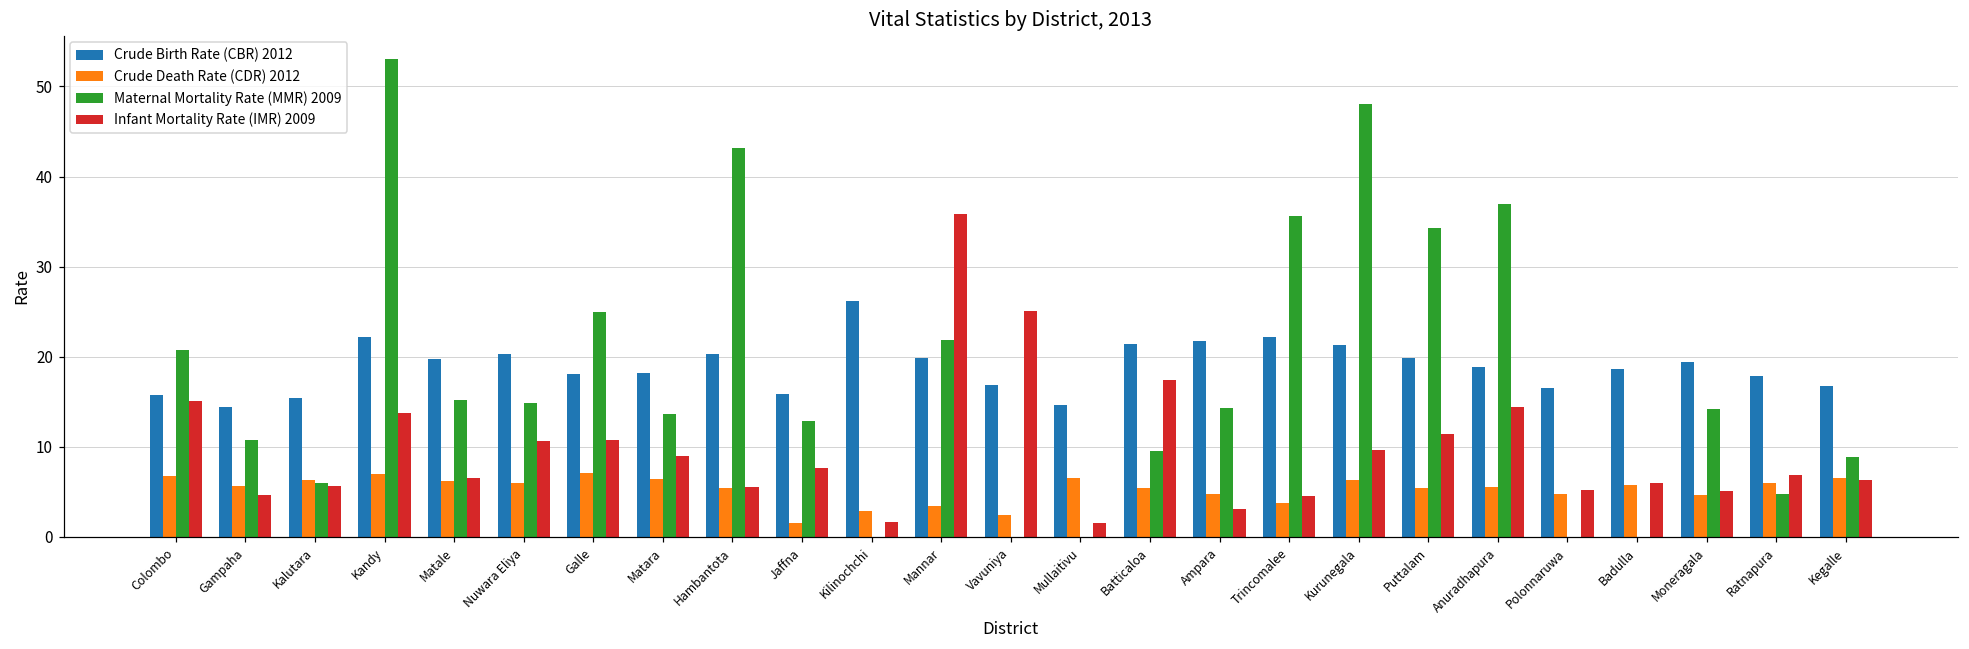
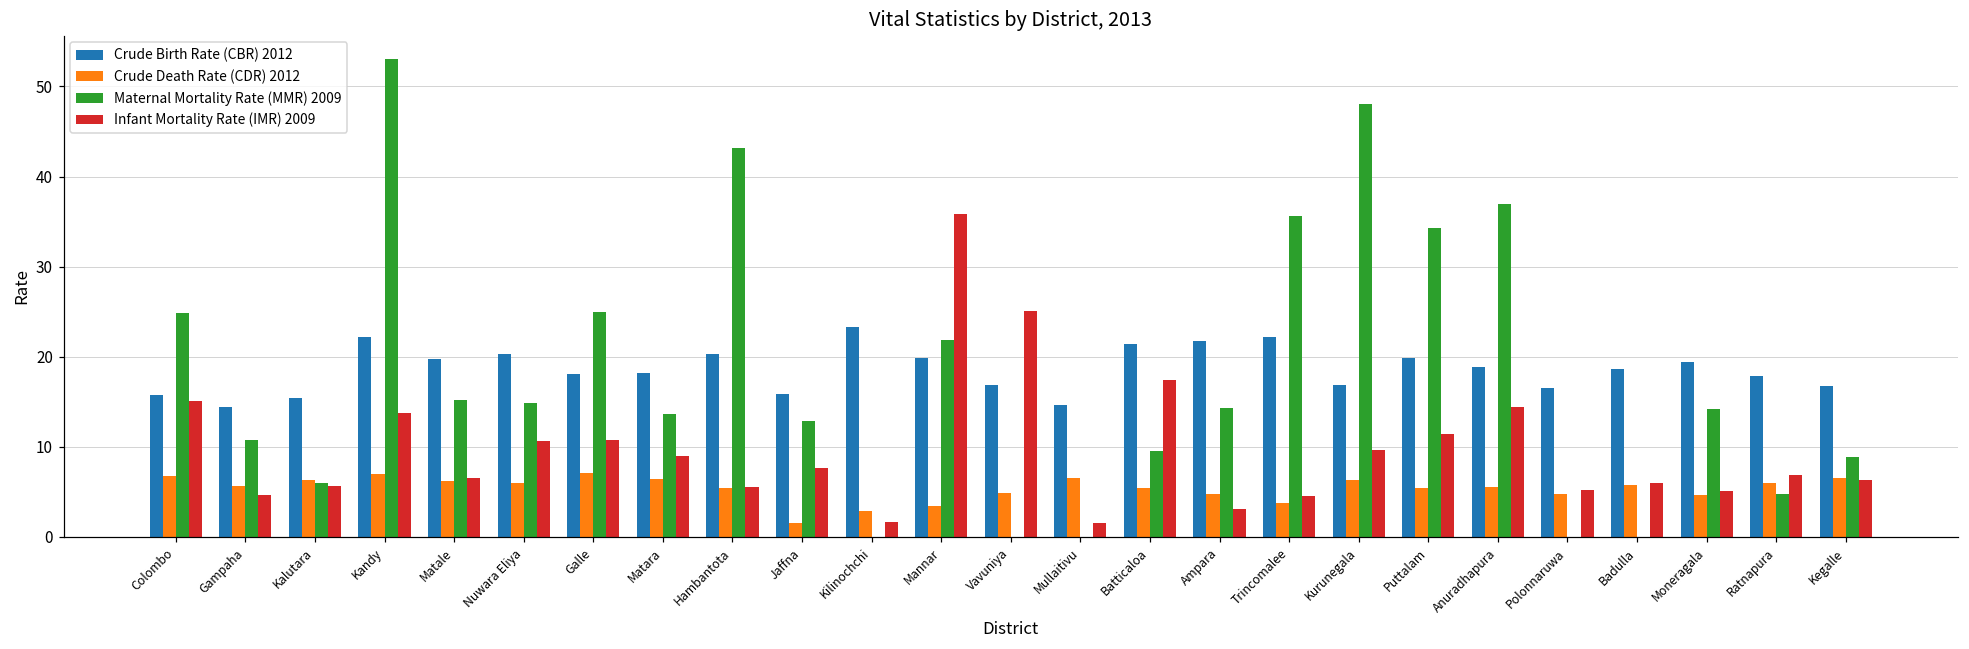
  {
    "Crude Birth Rate (CBR) 2012": {
      "Colombo": 16,
      "Gampaha": 14,
      "Kalutara": 15,
      "Kandy": 22,
      "Matale": 20,
      "Nuwara Eliya": 20,
      "Galle": 18,
      "Matara": 18,
      "Hambantota": 20,
      "Jaffna": 16,
-     "Kilinochchi": 26,
+     "Kilinochchi": 23,
      "Mannar": 20,
      "Vavuniya": 17,
      "Mullaitivu": 15,
      "Batticaloa": 21,
      "Ampara": 22,
      "Trincomalee": 22,
-     "Kurunegala": 21,
+     "Kurunegala": 17,
      "Puttalam": 20,
      "Anuradhapura": 19,
      "Polonnaruwa": 17,
      "Badulla": 19,
      "Moneragala": 19,
      "Ratnapura": 18,
      "Kegalle": 17
    },
    "Crude Death Rate (CDR) 2012": {
      "Colombo": 7,
      "Gampaha": 6,
      "Kalutara": 6,
      "Kandy": 7,
      "Matale": 6,
      "Nuwara Eliya": 6,
      "Galle": 7,
      "Matara": 6,
      "Hambantota": 5,
      "Jaffna": 2,
      "Kilinochchi": 3,
      "Mannar": 3,
-     "Vavuniya": 2,
+     "Vavuniya": 5,
      "Mullaitivu": 7,
      "Batticaloa": 5,
      "Ampara": 5,
      "Trincomalee": 4,
      "Kurunegala": 6,
      "Puttalam": 5,
      "Anuradhapura": 6,
      "Polonnaruwa": 5,
      "Badulla": 6,
      "Moneragala": 5,
      "Ratnapura": 6,
      "Kegalle": 7
    },
    "Maternal Mortality Rate (MMR) 2009": {
-     "Colombo": 21,
+     "Colombo": 25,
      "Gampaha": 11,
      "Kalutara": 6,
      "Kandy": 53,
      "Matale": 15,
      "Nuwara Eliya": 15,
      "Galle": 25,
      "Matara": 14,
      "Hambantota": 43,
      "Jaffna": 13,
      "Kilinochchi": 0,
      "Mannar": 22,
      "Vavuniya": 0,
      "Mullaitivu": 0,
      "Batticaloa": 10,
      "Ampara": 14,
      "Trincomalee": 36,
      "Kurunegala": 48,
      "Puttalam": 34,
      "Anuradhapura": 37,
      "Polonnaruwa": 0,
      "Badulla": 0,
      "Moneragala": 14,
      "Ratnapura": 5,
      "Kegalle": 9
    },
    "Infant Mortality Rate (IMR) 2009": {
      "Colombo": 15,
      "Gampaha": 5,
      "Kalutara": 6,
      "Kandy": 14,
      "Matale": 7,
      "Nuwara Eliya": 11,
      "Galle": 11,
      "Matara": 9,
      "Hambantota": 6,
      "Jaffna": 8,
      "Kilinochchi": 2,
      "Mannar": 36,
      "Vavuniya": 25,
      "Mullaitivu": 2,
      "Batticaloa": 17,
      "Ampara": 3,
      "Trincomalee": 5,
      "Kurunegala": 10,
      "Puttalam": 11,
      "Anuradhapura": 14,
      "Polonnaruwa": 5,
      "Badulla": 6,
      "Moneragala": 5,
      "Ratnapura": 7,
      "Kegalle": 6
    }
  }
